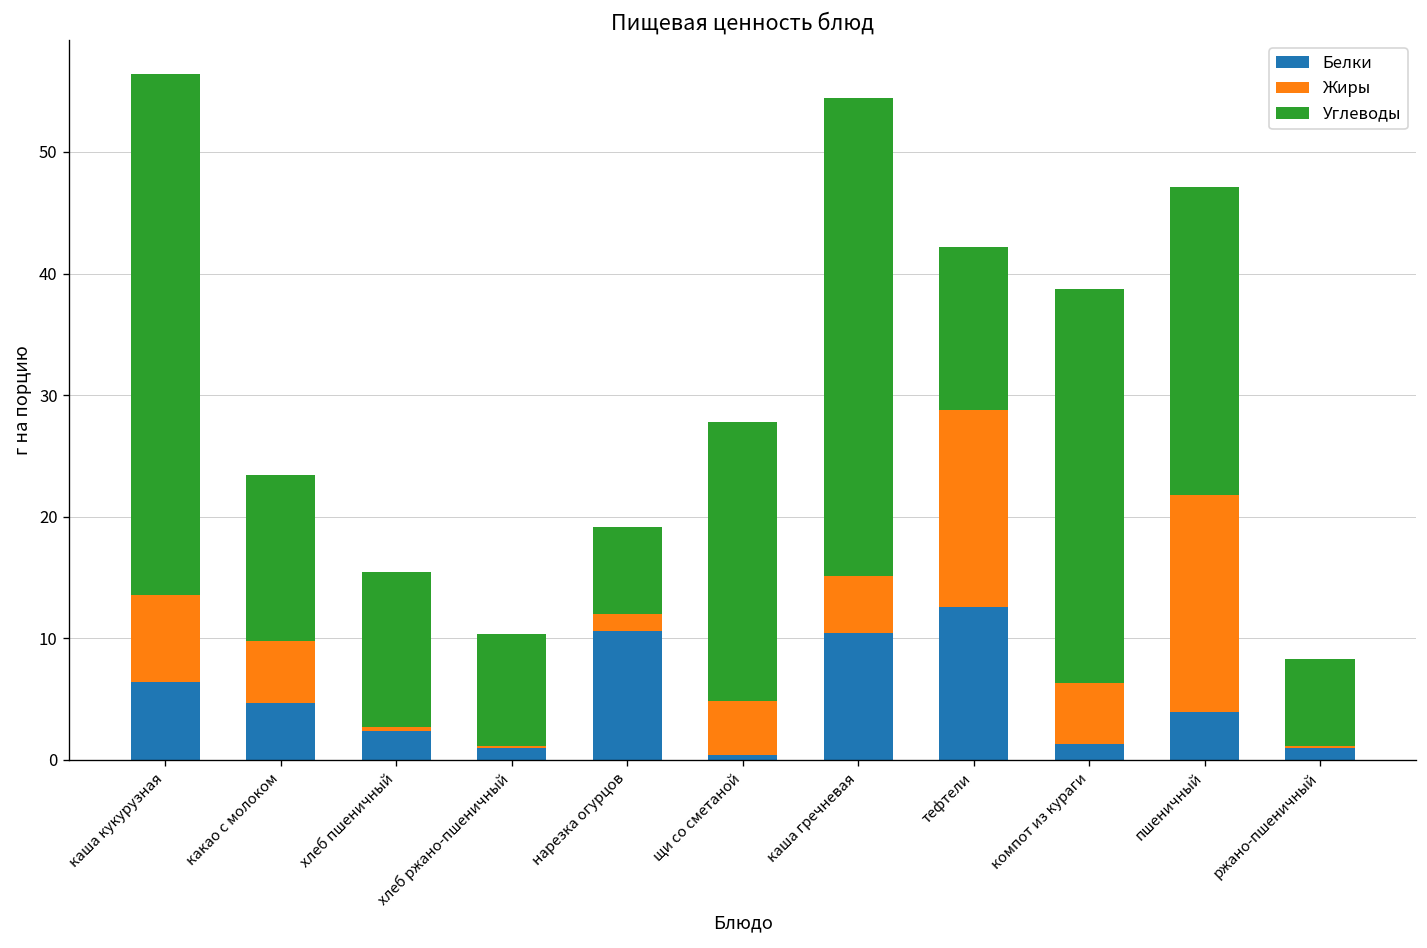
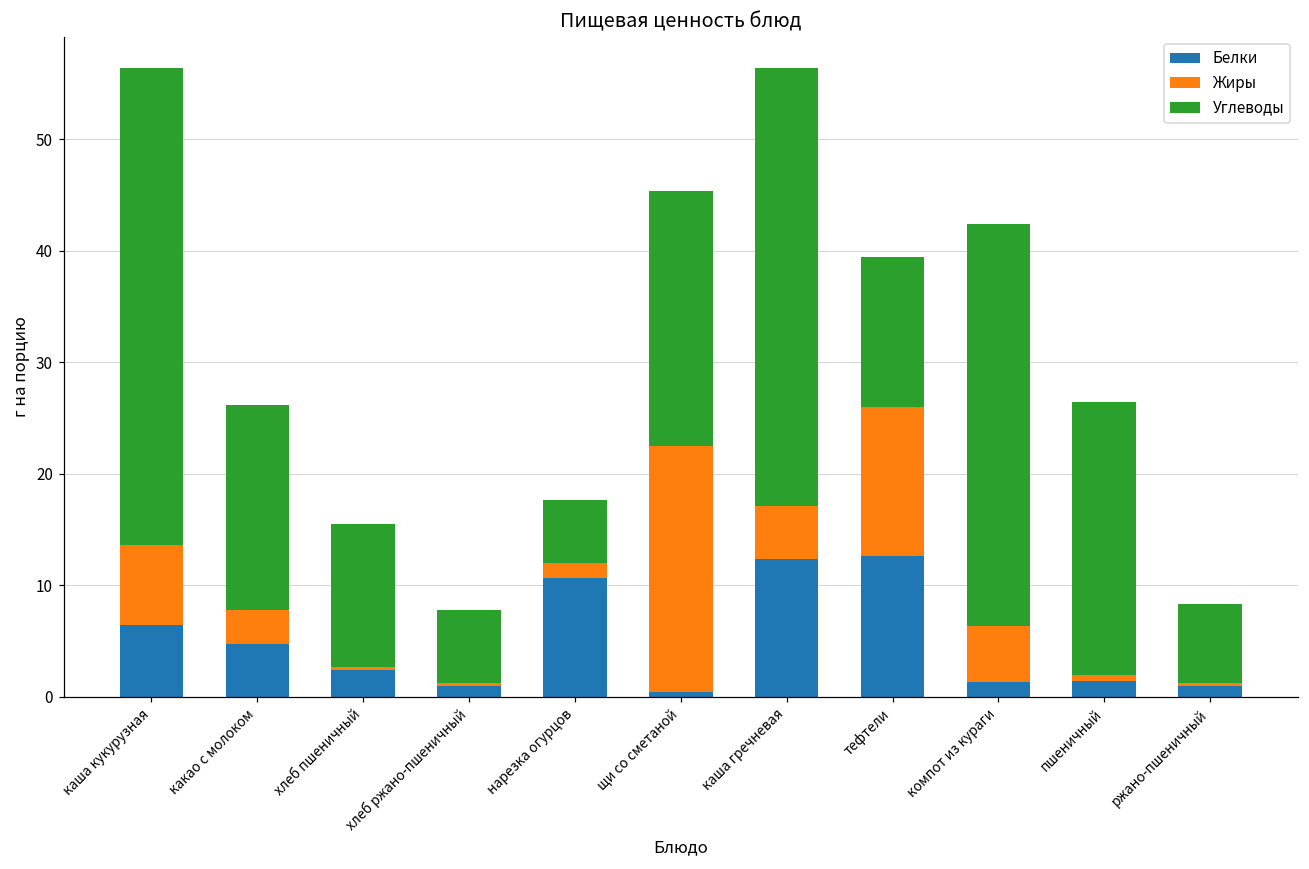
  {
    "Белки": {
      "каша кукурузная": 6.4,
      "какао с молоком": 4.7,
      "хлеб пшеничный": 2.4,
      "хлеб ржано-пшеничный": 1.0,
      "нарезка огурцов": 10.6,
      "щи со сметаной": 0.4,
-     "каша гречневая": 10.4,
+     "каша гречневая": 12.3,
      "тефтели": 12.6,
      "компот из кураги": 1.3,
-     "пшеничный": 3.9,
+     "пшеничный": 1.4,
      "ржано-пшеничный": 1.0
    },
    "Жиры": {
      "каша кукурузная": 7.2,
-     "какао с молоком": 5.1,
+     "какао с молоком": 3.1,
      "хлеб пшеничный": 0.3,
      "нарезка огурцов": 1.3,
-     "щи со сметаной": 4.5,
+     "щи со сметаной": 22.1,
      "каша гречневая": 4.8,
-     "тефтели": 16.2,
+     "тефтели": 13.4,
      "компот из кураги": 5.0,
-     "пшеничный": 17.9
+     "пшеничный": 0.5
    },
    "Углеводы": {
      "каша кукурузная": 42.8,
-     "какао с молоком": 13.6,
+     "какао с молоком": 18.4,
      "хлеб пшеничный": 12.8,
-     "хлеб ржано-пшеничный": 9.2,
-     "нарезка огурцов": 7.1,
+     "хлеб ржано-пшеничный": 6.6,
+     "нарезка огурцов": 5.7,
      "щи со сметаной": 22.9,
      "каша гречневая": 39.3,
      "тефтели": 13.4,
-     "компот из кураги": 32.4,
-     "пшеничный": 25.3,
+     "компот из кураги": 36.1,
+     "пшеничный": 24.5,
      "ржано-пшеничный": 7.1
    }
  }
